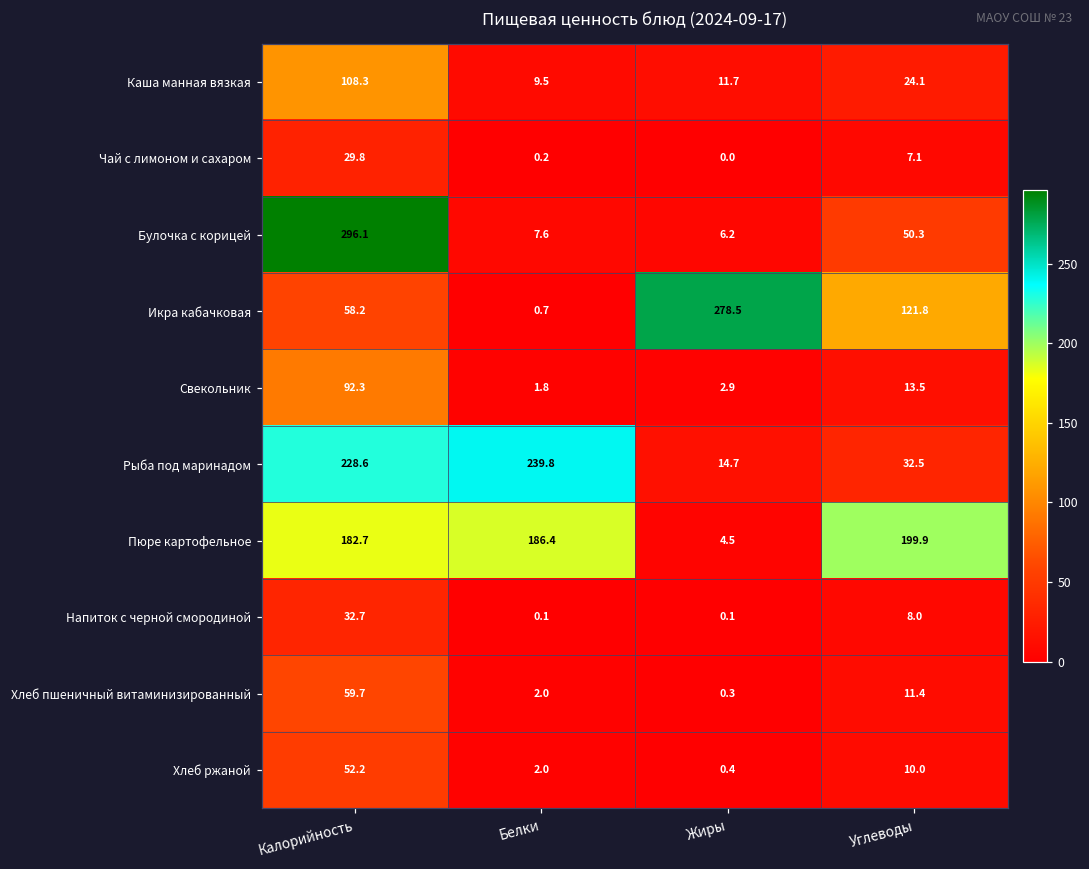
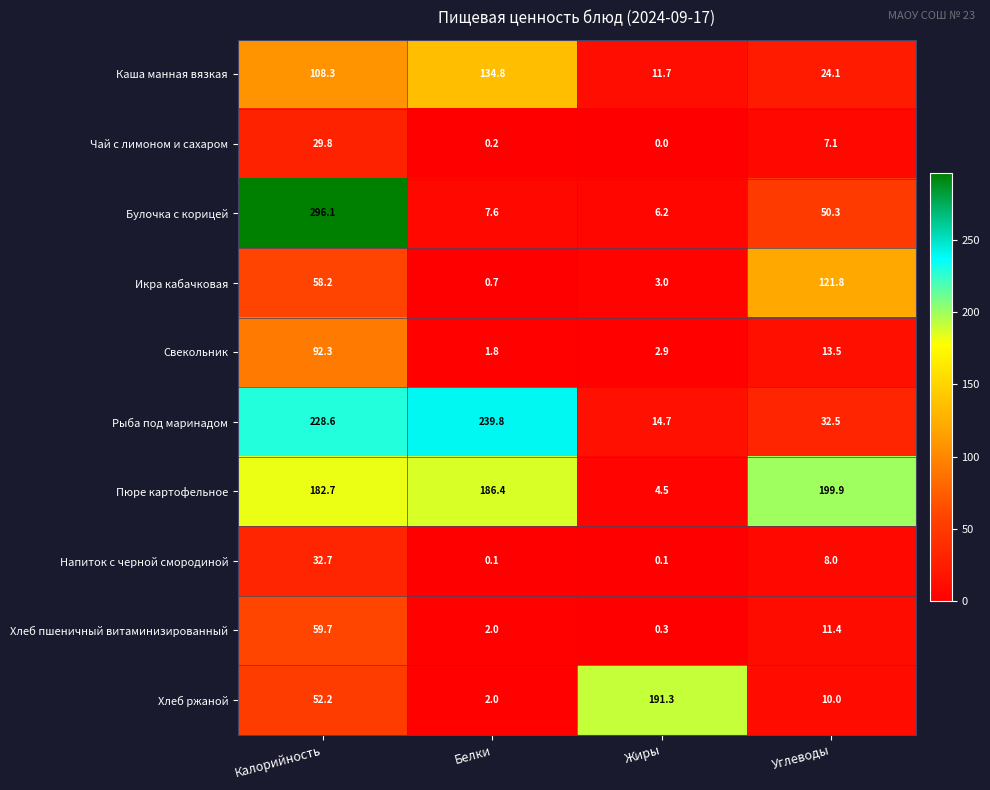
  {
    "Каша манная вязкая": {
      "Калорийность": 108.3,
-     "Белки": 9.5,
+     "Белки": 134.8,
      "Жиры": 11.7,
      "Углеводы": 24.1
    },
    "Чай с лимоном и сахаром": {
      "Калорийность": 29.8,
      "Белки": 0.2,
      "Жиры": 0.0,
      "Углеводы": 7.1
    },
    "Булочка с корицей": {
      "Калорийность": 296.1,
      "Белки": 7.6,
      "Жиры": 6.2,
      "Углеводы": 50.3
    },
    "Икра кабачковая": {
      "Калорийность": 58.2,
      "Белки": 0.7,
-     "Жиры": 278.5,
+     "Жиры": 3.0,
      "Углеводы": 121.8
    },
    "Свекольник": {
      "Калорийность": 92.3,
      "Белки": 1.8,
      "Жиры": 2.9,
      "Углеводы": 13.5
    },
    "Рыба под маринадом": {
      "Калорийность": 228.6,
      "Белки": 239.8,
      "Жиры": 14.7,
      "Углеводы": 32.5
    },
    "Пюре картофельное": {
      "Калорийность": 182.7,
      "Белки": 186.4,
      "Жиры": 4.5,
      "Углеводы": 199.9
    },
    "Напиток с черной смородиной": {
      "Калорийность": 32.7,
      "Белки": 0.1,
      "Жиры": 0.1,
      "Углеводы": 8.0
    },
    "Хлеб пшеничный витаминизированный": {
      "Калорийность": 59.7,
      "Белки": 2.0,
      "Жиры": 0.3,
      "Углеводы": 11.4
    },
    "Хлеб ржаной": {
      "Калорийность": 52.2,
      "Белки": 2.0,
-     "Жиры": 0.4,
+     "Жиры": 191.3,
      "Углеводы": 10.0
    }
  }
